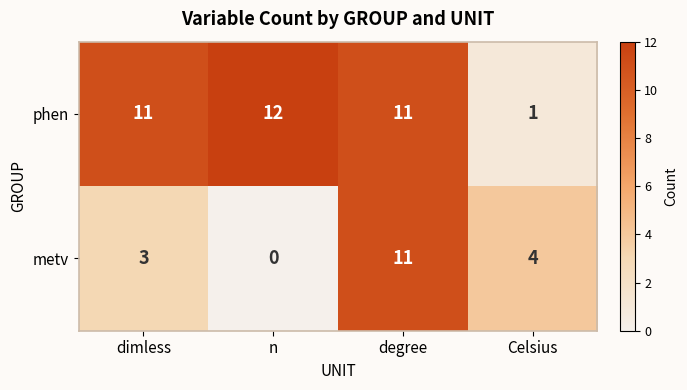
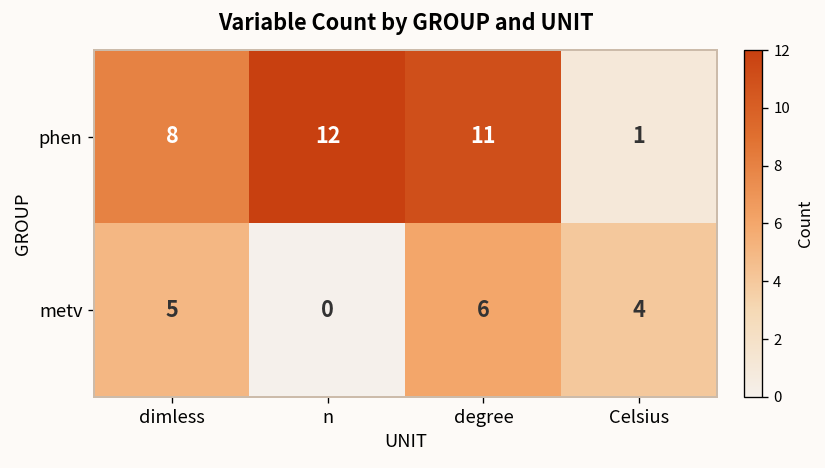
  {
    "phen": {
-     "dimless": 11,
+     "dimless": 8,
      "n": 12,
      "degree": 11,
      "Celsius": 1
    },
    "metv": {
-     "dimless": 3,
+     "dimless": 5,
      "n": 0,
-     "degree": 11,
+     "degree": 6,
      "Celsius": 4
    }
  }
